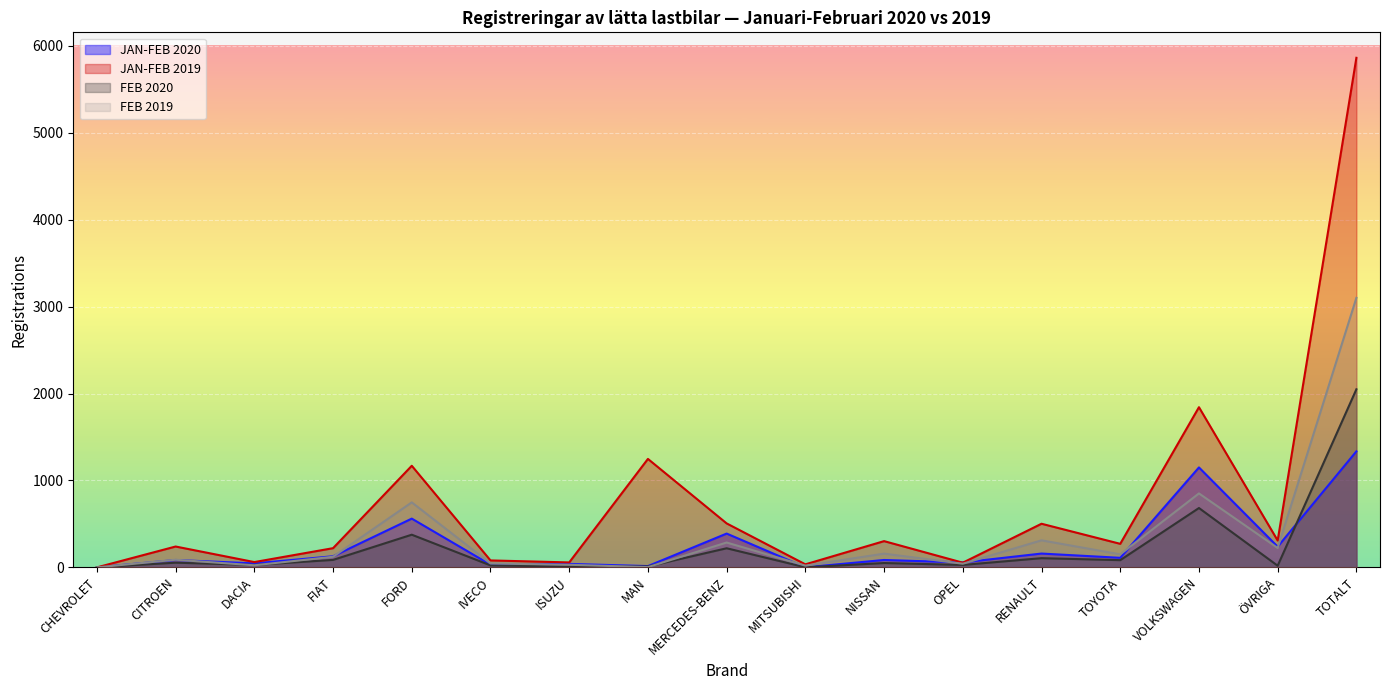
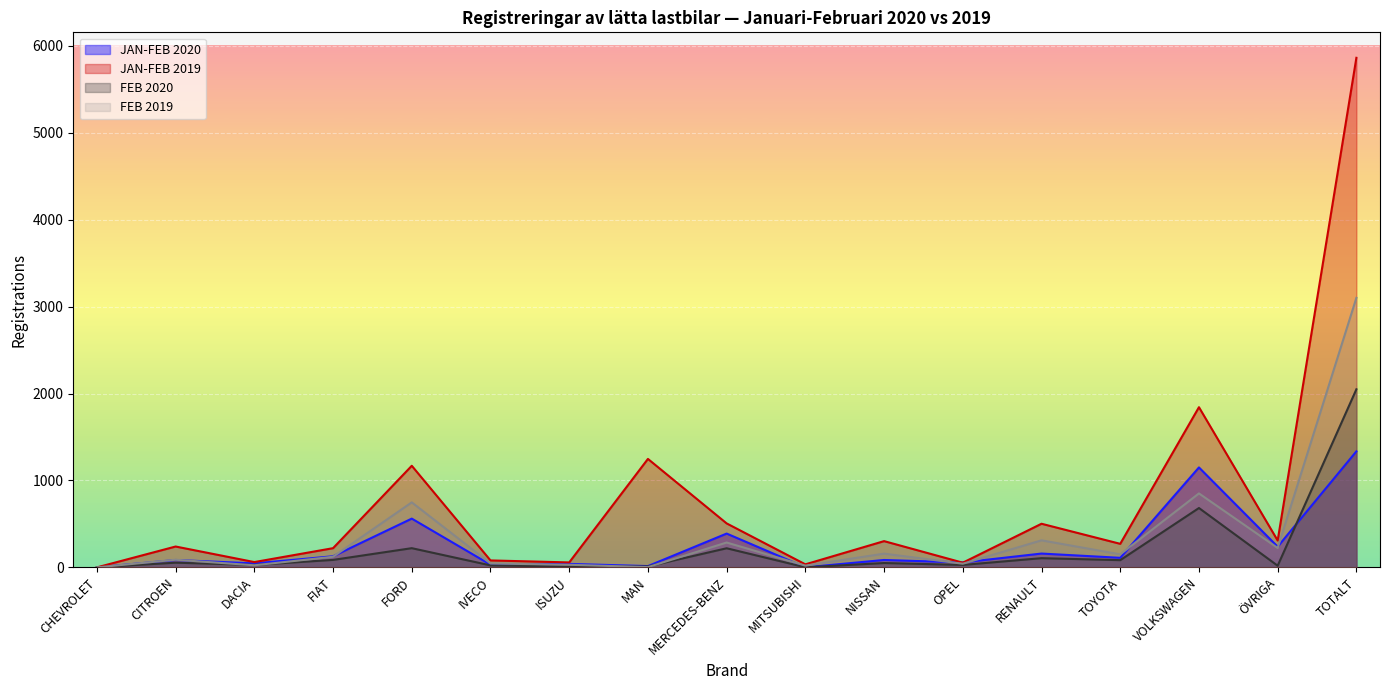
  {
    "JAN-FEB 2020": {
      "FORD": 600,
      "MERCEDES-BENZ": 400,
      "NISSAN": 100,
      "RENAULT": 200,
      "VOLKSWAGEN": 1200,
      "TOTALT": 1300
    },
    "JAN-FEB 2019": {
      "CITROEN": 200,
      "FIAT": 200,
      "FORD": 1200,
      "IVECO": 100,
      "MAN": 1200,
      "MERCEDES-BENZ": 500,
      "NISSAN": 300,
      "RENAULT": 500,
      "TOYOTA": 300,
      "VOLKSWAGEN": 1800,
      "ÖVRIGA": 300,
      "TOTALT": 5900
    },
    "FEB 2020": {
      "CITROEN": 100,
      "FIAT": 100,
-     "FORD": 400,
+     "FORD": 200,
      "MERCEDES-BENZ": 200,
      "NISSAN": 100,
      "RENAULT": 100,
      "VOLKSWAGEN": 700,
      "ÖVRIGA": 0,
      "TOTALT": 2000
    },
    "FEB 2019": {
      "FORD": 700,
      "MERCEDES-BENZ": 300,
      "NISSAN": 200,
      "RENAULT": 300,
      "TOYOTA": 200,
      "VOLKSWAGEN": 900,
      "TOTALT": 3100
    }
  }
